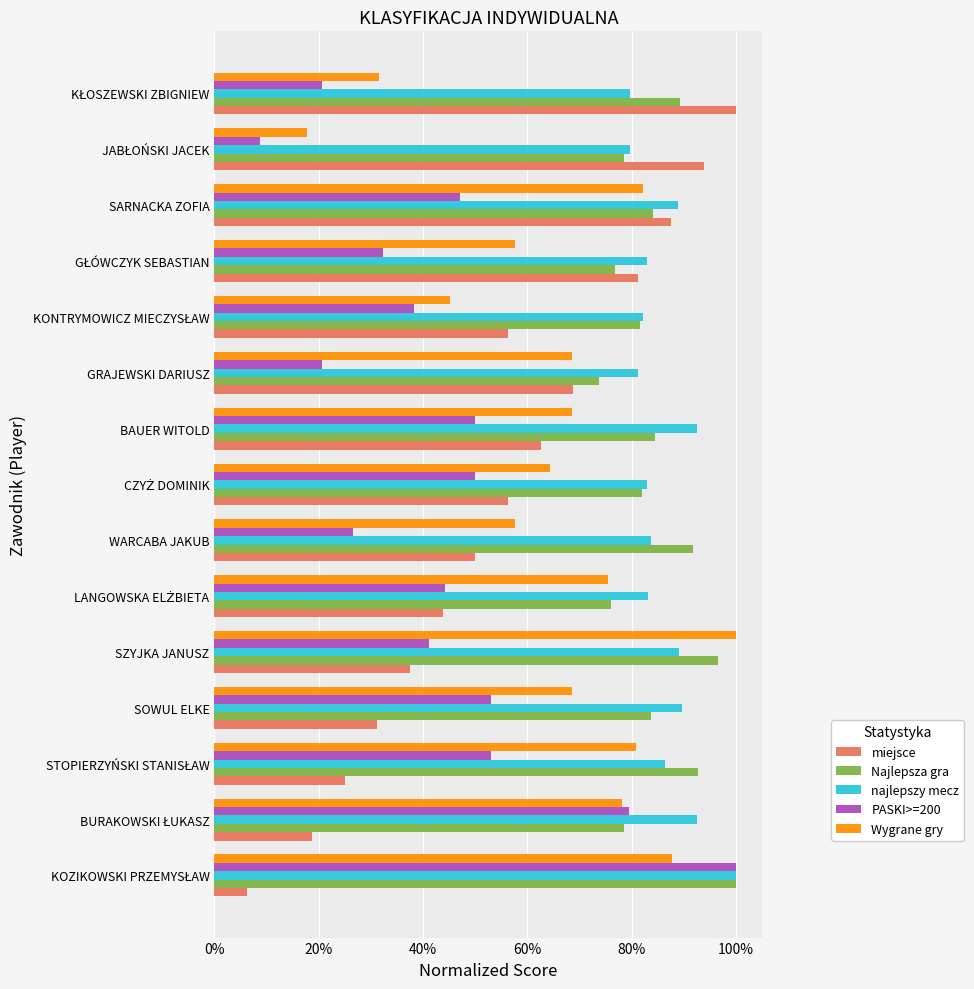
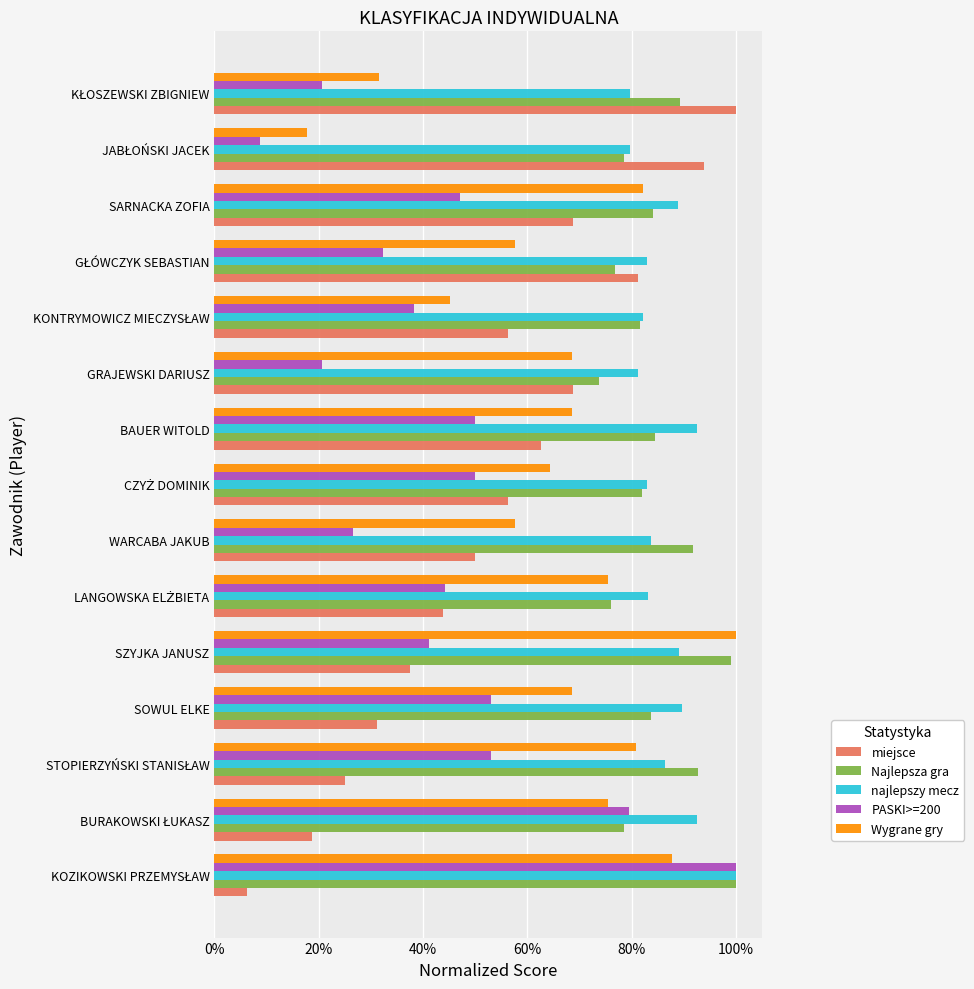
  {
    "miejsce": {
      "KŁOSZEWSKI ZBIGNIEW": "100%",
      "JABŁOŃSKI JACEK": "94%",
-     "SARNACKA ZOFIA": "88%",
+     "SARNACKA ZOFIA": "69%",
      "GŁÓWCZYK SEBASTIAN": "81%",
      "KONTRYMOWICZ MIECZYSŁAW": "56%",
      "GRAJEWSKI DARIUSZ": "69%",
      "BAUER WITOLD": "63%",
      "CZYŻ DOMINIK": "56%",
      "WARCABA JAKUB": "50%",
      "LANGOWSKA ELŻBIETA": "44%",
      "SZYJKA JANUSZ": "38%",
      "SOWUL ELKE": "31%",
      "STOPIERZYŃSKI STANISŁAW": "25%",
      "BURAKOWSKI ŁUKASZ": "19%",
      "KOZIKOWSKI PRZEMYSŁAW": "6%"
    },
    "Najlepsza gra": {
      "KŁOSZEWSKI ZBIGNIEW": "89%",
      "JABŁOŃSKI JACEK": "78%",
      "SARNACKA ZOFIA": "84%",
      "GŁÓWCZYK SEBASTIAN": "77%",
      "KONTRYMOWICZ MIECZYSŁAW": "82%",
      "GRAJEWSKI DARIUSZ": "74%",
      "BAUER WITOLD": "84%",
      "CZYŻ DOMINIK": "82%",
      "WARCABA JAKUB": "92%",
      "LANGOWSKA ELŻBIETA": "76%",
-     "SZYJKA JANUSZ": "97%",
+     "SZYJKA JANUSZ": "99%",
      "SOWUL ELKE": "84%",
      "STOPIERZYŃSKI STANISŁAW": "93%",
      "BURAKOWSKI ŁUKASZ": "78%",
      "KOZIKOWSKI PRZEMYSŁAW": "100%"
    },
    "najlepszy mecz": {
      "KŁOSZEWSKI ZBIGNIEW": "80%",
      "JABŁOŃSKI JACEK": "80%",
      "SARNACKA ZOFIA": "89%",
      "GŁÓWCZYK SEBASTIAN": "83%",
      "KONTRYMOWICZ MIECZYSŁAW": "82%",
      "GRAJEWSKI DARIUSZ": "81%",
      "BAUER WITOLD": "92%",
      "CZYŻ DOMINIK": "83%",
      "WARCABA JAKUB": "84%",
      "LANGOWSKA ELŻBIETA": "83%",
      "SZYJKA JANUSZ": "89%",
      "SOWUL ELKE": "90%",
      "STOPIERZYŃSKI STANISŁAW": "86%",
      "BURAKOWSKI ŁUKASZ": "93%",
      "KOZIKOWSKI PRZEMYSŁAW": "100%"
    },
    "PASKI>=200": {
      "KŁOSZEWSKI ZBIGNIEW": "21%",
      "JABŁOŃSKI JACEK": "9%",
      "SARNACKA ZOFIA": "47%",
      "GŁÓWCZYK SEBASTIAN": "32%",
      "KONTRYMOWICZ MIECZYSŁAW": "38%",
      "GRAJEWSKI DARIUSZ": "21%",
      "BAUER WITOLD": "50%",
      "CZYŻ DOMINIK": "50%",
      "WARCABA JAKUB": "26%",
      "LANGOWSKA ELŻBIETA": "44%",
      "SZYJKA JANUSZ": "41%",
      "SOWUL ELKE": "53%",
      "STOPIERZYŃSKI STANISŁAW": "53%",
      "BURAKOWSKI ŁUKASZ": "79%",
      "KOZIKOWSKI PRZEMYSŁAW": "100%"
    },
    "Wygrane gry": {
      "KŁOSZEWSKI ZBIGNIEW": "32%",
      "JABŁOŃSKI JACEK": "18%",
      "SARNACKA ZOFIA": "82%",
      "GŁÓWCZYK SEBASTIAN": "58%",
      "KONTRYMOWICZ MIECZYSŁAW": "45%",
      "GRAJEWSKI DARIUSZ": "68%",
      "BAUER WITOLD": "68%",
      "CZYŻ DOMINIK": "64%",
      "WARCABA JAKUB": "58%",
      "LANGOWSKA ELŻBIETA": "75%",
      "SZYJKA JANUSZ": "100%",
      "SOWUL ELKE": "68%",
      "STOPIERZYŃSKI STANISŁAW": "81%",
-     "BURAKOWSKI ŁUKASZ": "78%",
+     "BURAKOWSKI ŁUKASZ": "75%",
      "KOZIKOWSKI PRZEMYSŁAW": "88%"
    }
  }
